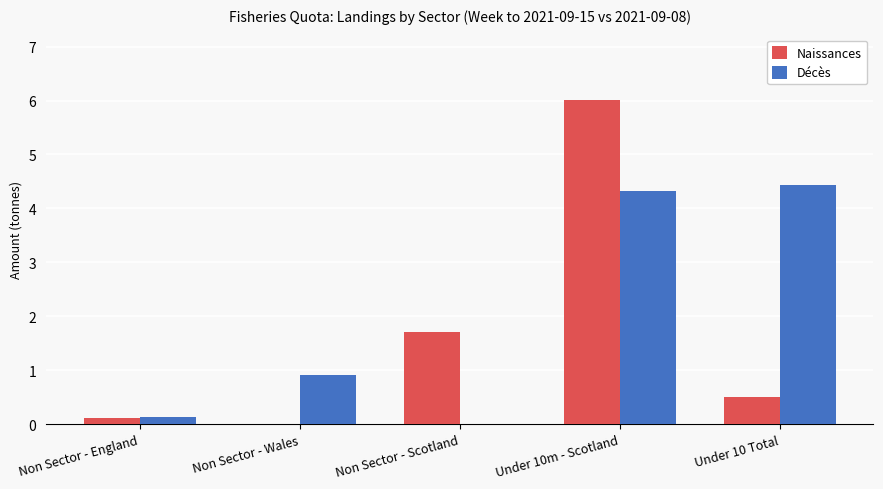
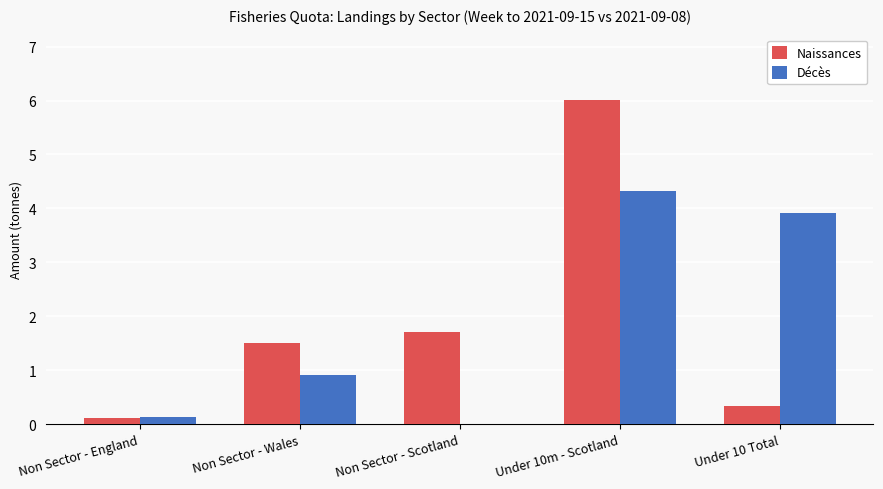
  {
    "Naissances": {
      "Non Sector - England": 0.1,
-     "Non Sector - Wales": 0.0,
+     "Non Sector - Wales": 1.5,
      "Non Sector - Scotland": 1.7,
      "Under 10m - Scotland": 6.0,
-     "Under 10 Total": 0.5
+     "Under 10 Total": 0.3
    },
    "Décès": {
      "Non Sector - England": 0.1,
      "Non Sector - Wales": 0.9,
      "Non Sector - Scotland": 0.0,
      "Under 10m - Scotland": 4.3,
-     "Under 10 Total": 4.4
+     "Under 10 Total": 3.9
    }
  }
